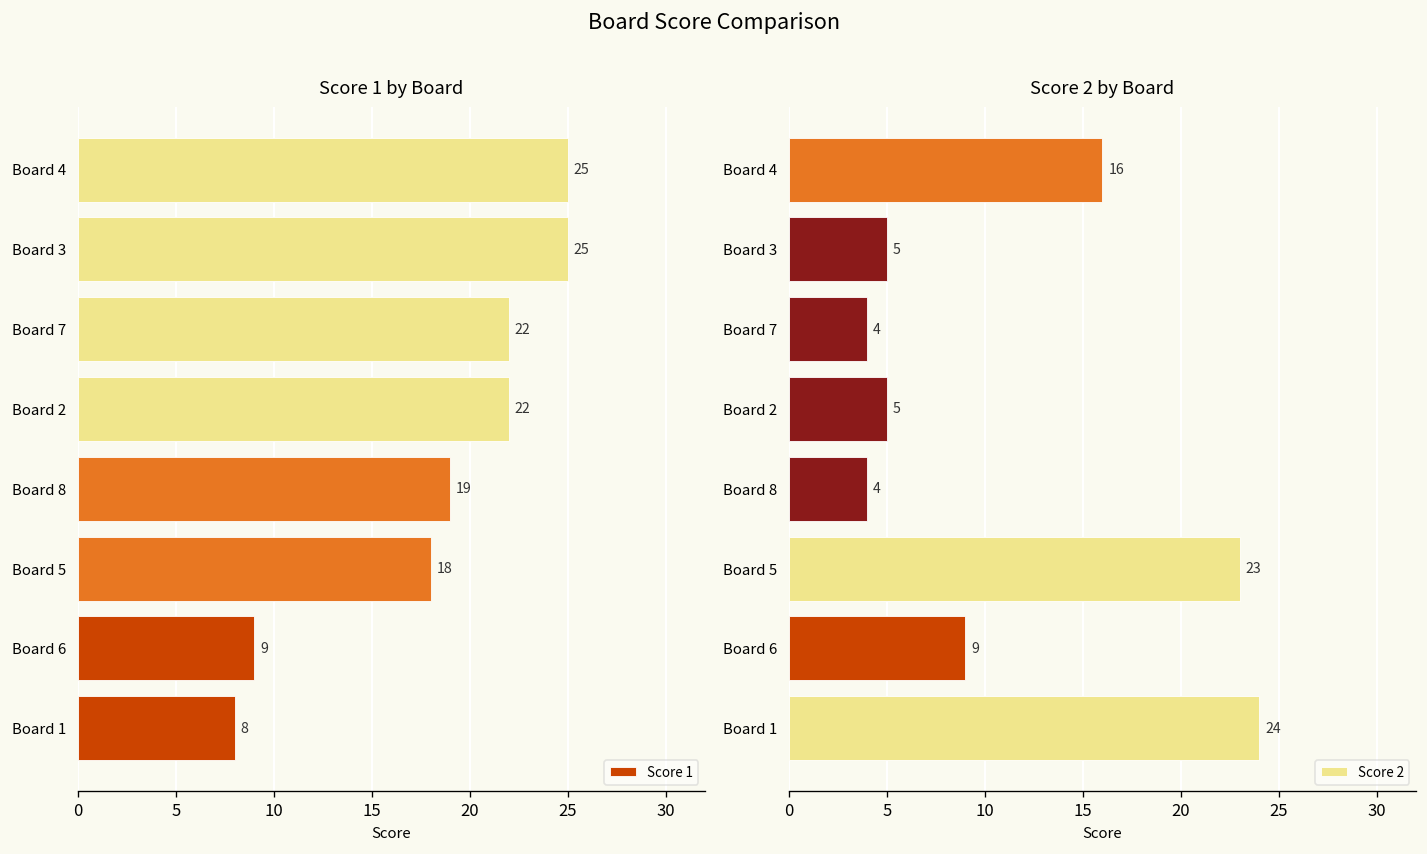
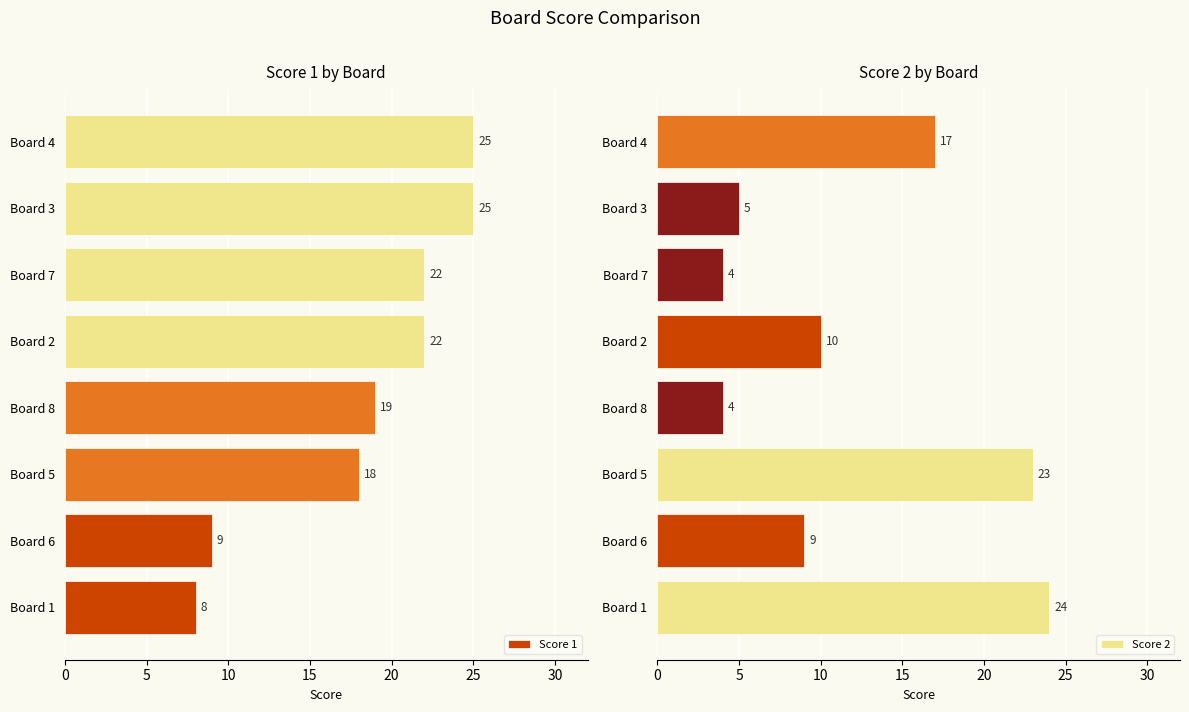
  {
    "Score 1 by Board": {
      "Board 4": 25,
      "Board 3": 25,
      "Board 7": 22,
      "Board 2": 22,
      "Board 8": 19,
      "Board 5": 18,
      "Board 6": 9,
      "Board 1": 8
    },
    "Score 2 by Board": {
-     "Board 4": 16,
+     "Board 4": 17,
      "Board 3": 5,
      "Board 7": 4,
-     "Board 2": 5,
+     "Board 2": 10,
      "Board 8": 4,
      "Board 5": 23,
      "Board 6": 9,
      "Board 1": 24
    }
  }
